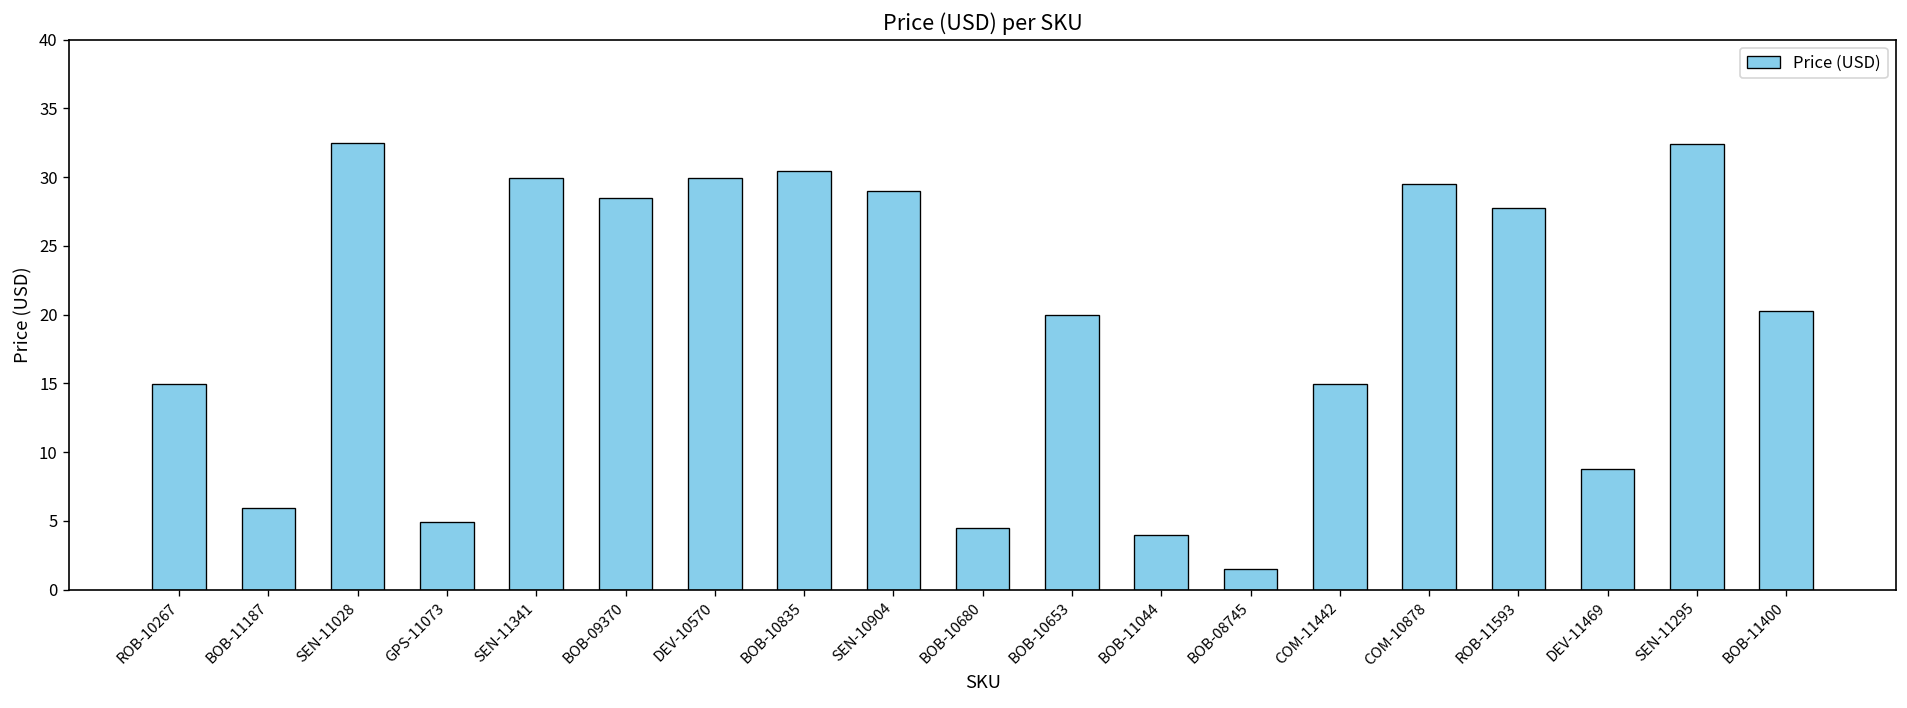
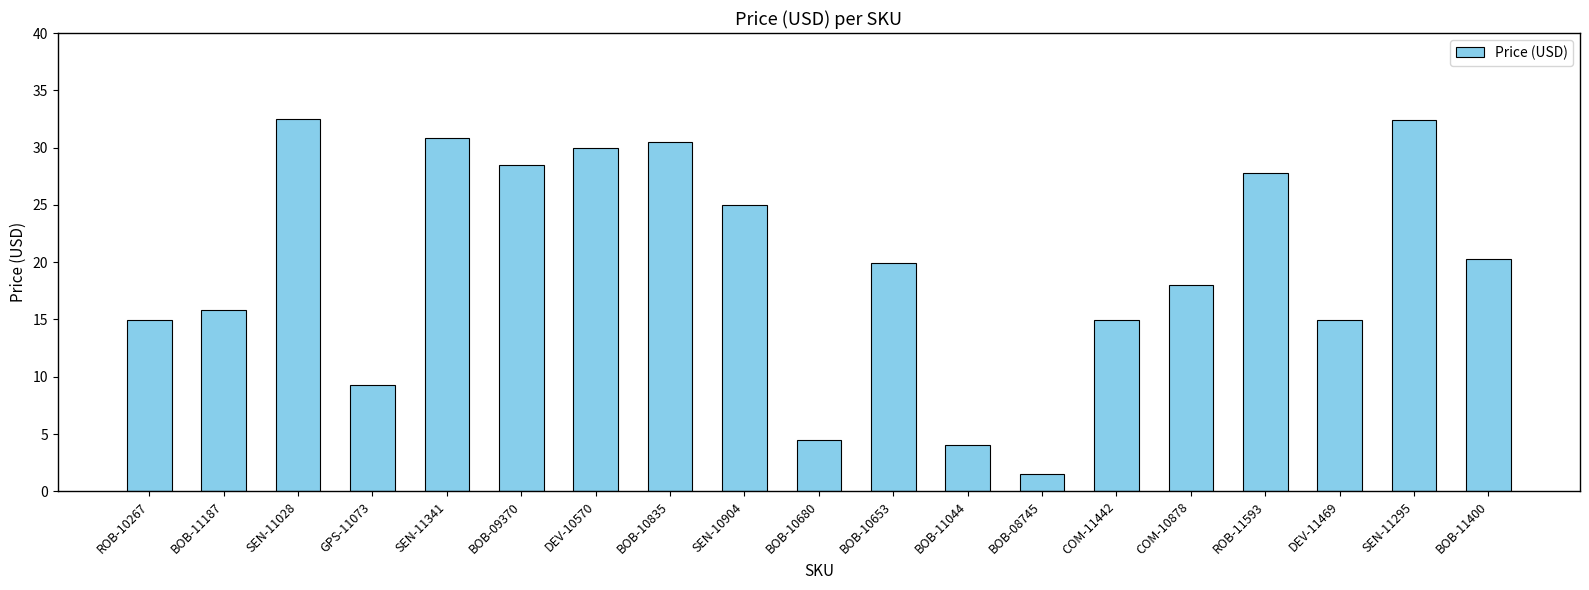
  {
    "ROB-10267": 15.0,
-   "BOB-11187": 6.0,
+   "BOB-11187": 15.8,
    "SEN-11028": 32.5,
-   "GPS-11073": 5.0,
-   "SEN-11341": 30.0,
+   "GPS-11073": 9.3,
+   "SEN-11341": 30.9,
    "BOB-09370": 28.5,
    "DEV-10570": 30.0,
    "BOB-10835": 30.5,
-   "SEN-10904": 29.0,
+   "SEN-10904": 25.0,
    "BOB-10680": 4.5,
    "BOB-10653": 20.0,
    "BOB-11044": 4.0,
    "BOB-08745": 1.5,
    "COM-11442": 15.0,
-   "COM-10878": 29.5,
+   "COM-10878": 18.0,
    "ROB-11593": 27.8,
-   "DEV-11469": 8.8,
+   "DEV-11469": 15.0,
    "SEN-11295": 32.4,
    "BOB-11400": 20.3
  }
